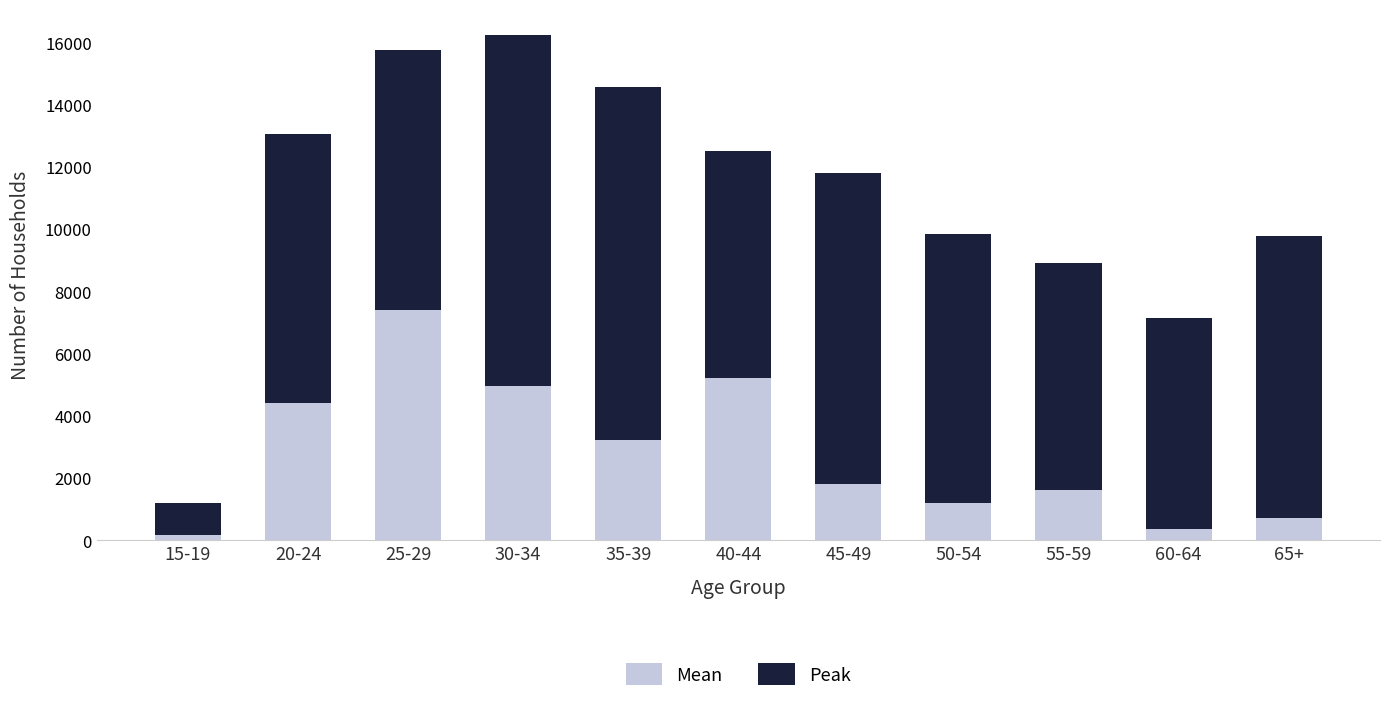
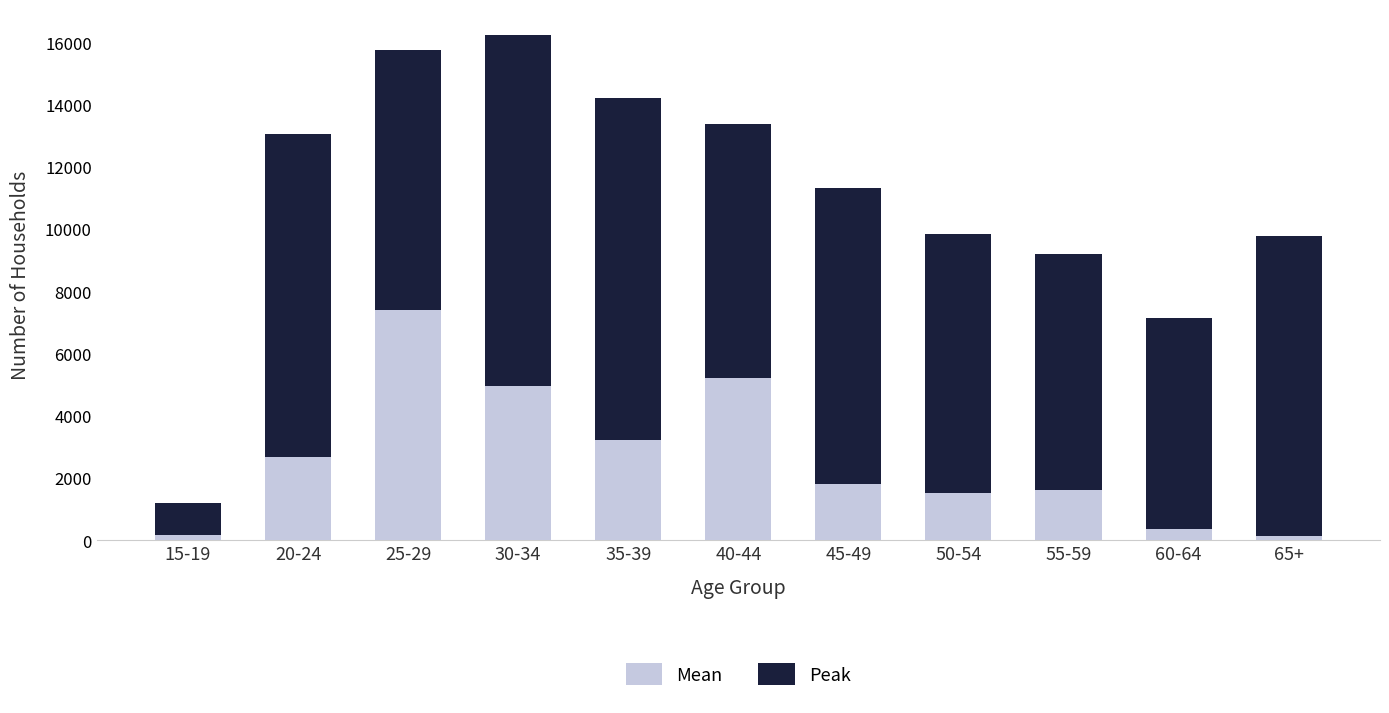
  {
    "Mean": {
-     "20-24": 4400,
-     "50-54": 1200,
-     "65+": 700
+     "20-24": 2700,
+     "50-54": 1500,
+     "65+": 100
    },
    "Peak": {
      "15-19": 1200,
      "20-24": 13100,
      "25-29": 15800,
      "30-34": 16200,
-     "35-39": 14600,
-     "40-44": 12500,
-     "45-49": 11800,
+     "35-39": 14200,
+     "40-44": 13400,
+     "45-49": 11300,
      "50-54": 9900,
-     "55-59": 8900,
+     "55-59": 9200,
      "60-64": 7100,
      "65+": 9800
    }
  }
